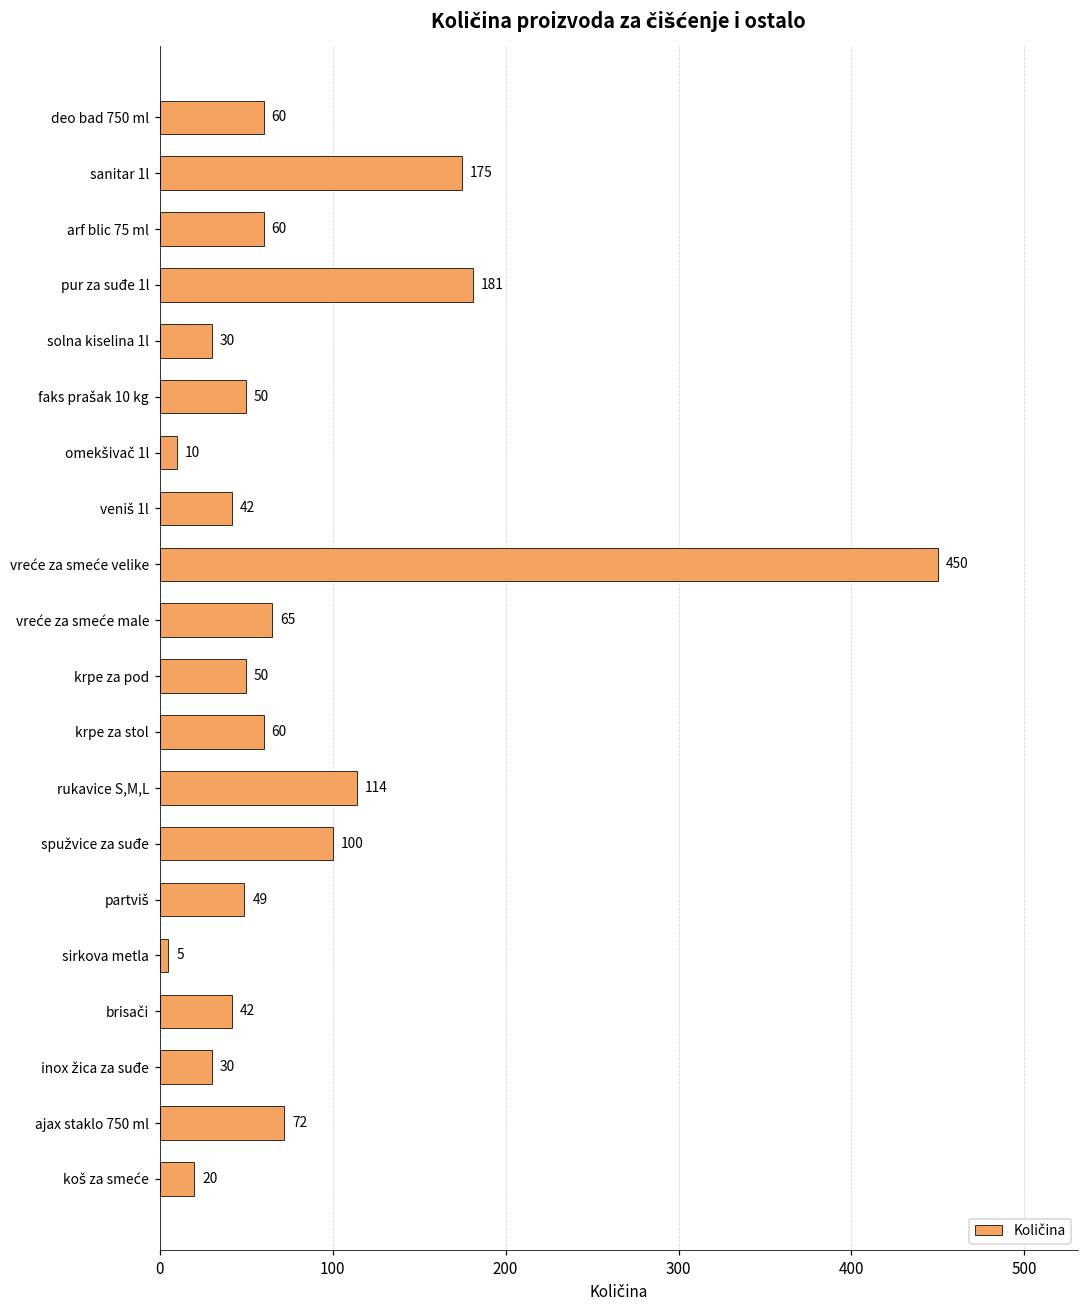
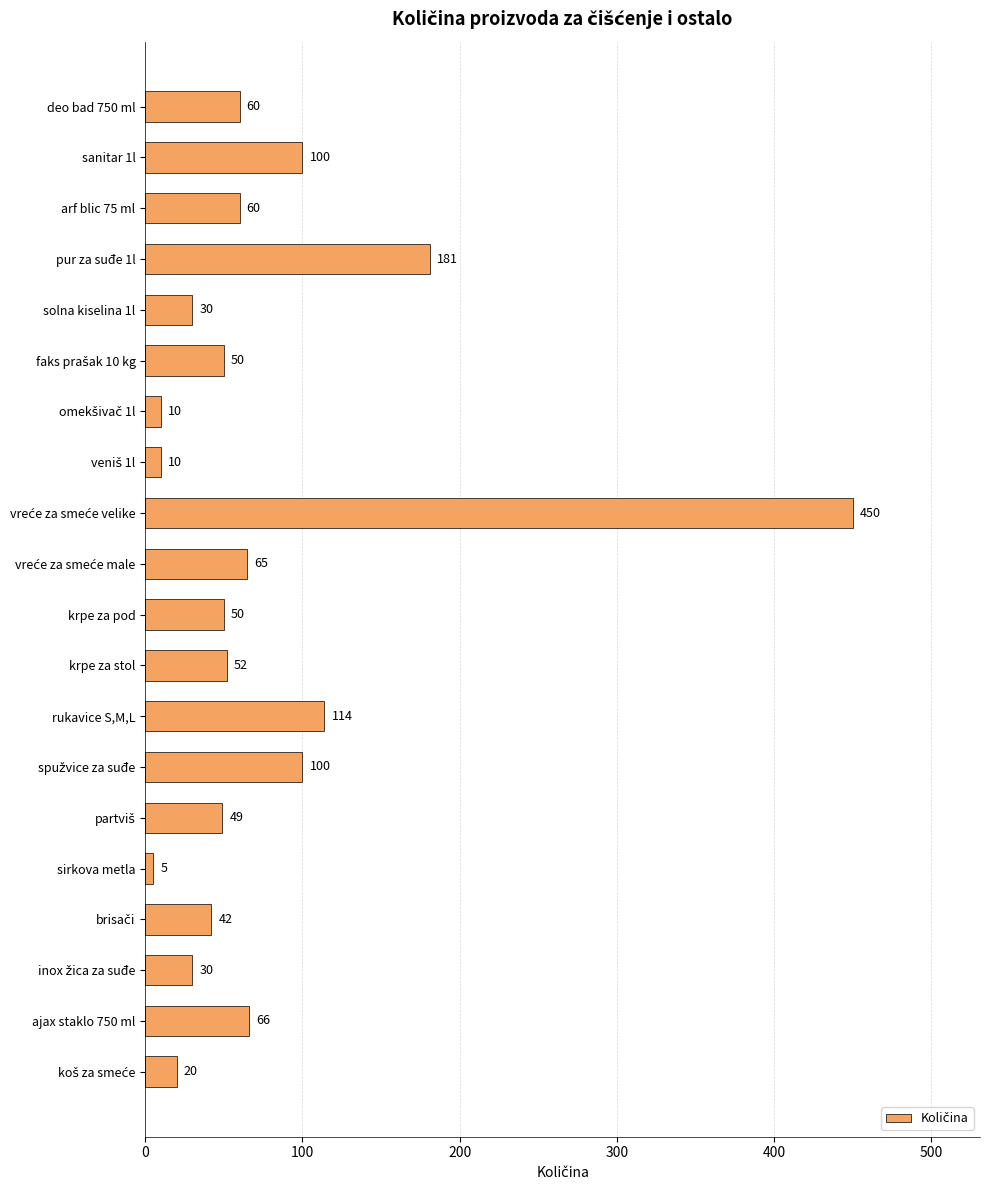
  {
    "deo bad 750 ml": 60,
-   "sanitar 1l": 175,
+   "sanitar 1l": 100,
    "arf blic 75 ml": 60,
    "pur za suđe 1l": 181,
    "solna kiselina 1l": 30,
    "faks prašak 10 kg": 50,
    "omekšivač 1l": 10,
-   "veniš 1l": 42,
+   "veniš 1l": 10,
    "vreće za smeće velike": 450,
    "vreće za smeće male": 65,
    "krpe za pod": 50,
-   "krpe za stol": 60,
+   "krpe za stol": 52,
    "rukavice S,M,L": 114,
    "spužvice za suđe": 100,
    "partviš": 49,
    "sirkova metla": 5,
    "brisači": 42,
    "inox žica za suđe": 30,
-   "ajax staklo 750 ml": 72,
+   "ajax staklo 750 ml": 66,
    "koš za smeće": 20
  }
